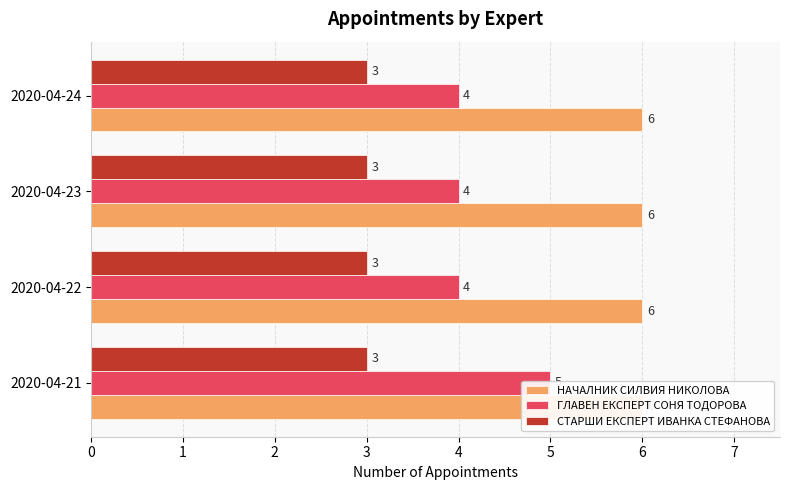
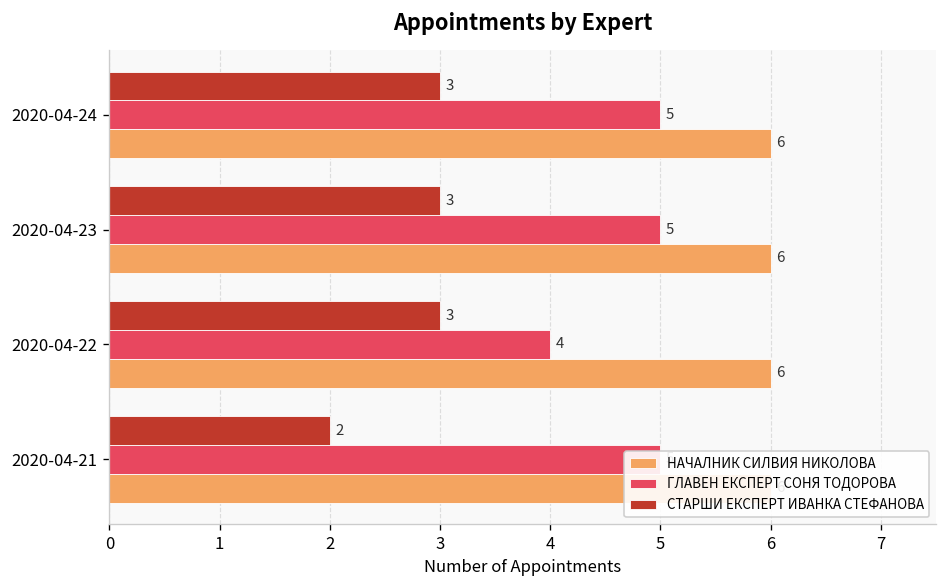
  {
    "НАЧАЛНИК СИЛВИЯ НИКОЛОВА": {
      "2020-04-24": 6,
      "2020-04-23": 6,
      "2020-04-22": 6
    },
    "ГЛАВЕН ЕКСПЕРТ СОНЯ ТОДОРОВА": {
-     "2020-04-24": 4,
-     "2020-04-23": 4,
+     "2020-04-24": 5,
+     "2020-04-23": 5,
      "2020-04-22": 4
    },
    "СТАРШИ ЕКСПЕРТ ИВАНКА СТЕФАНОВА": {
      "2020-04-24": 3,
      "2020-04-23": 3,
      "2020-04-22": 3,
-     "2020-04-21": 3
+     "2020-04-21": 2
    }
  }
